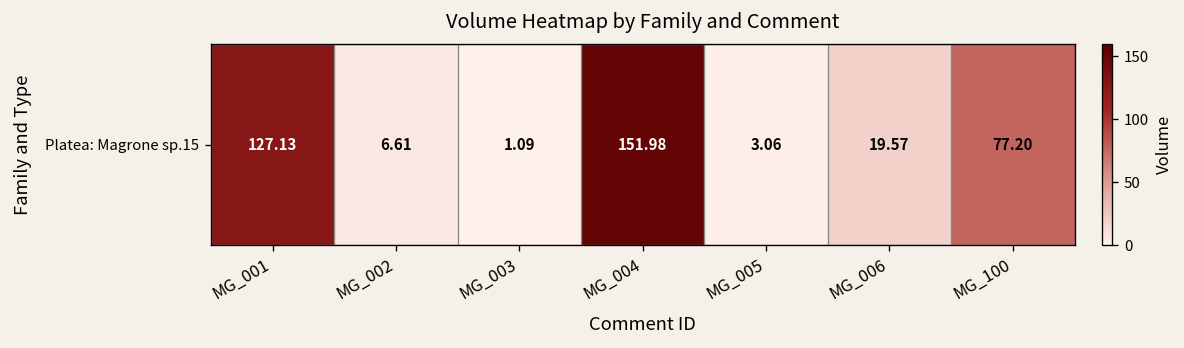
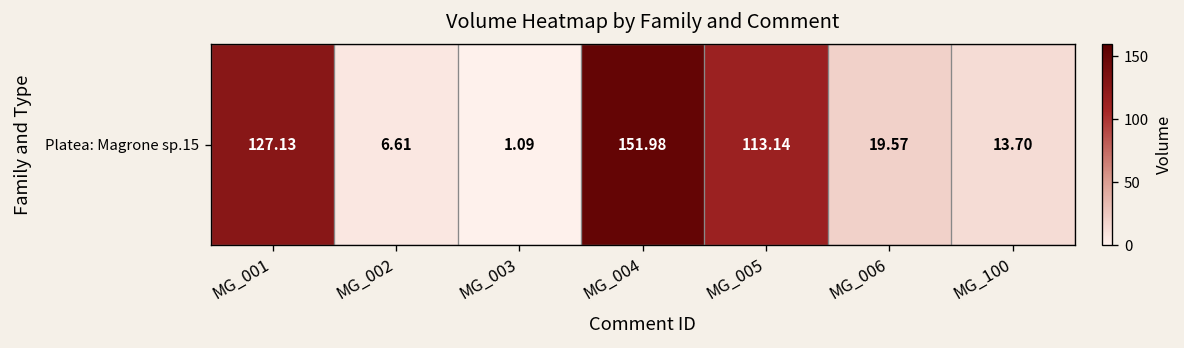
  {
    "Platea: Magrone sp.15": {
      "MG_001": 127.13,
      "MG_002": 6.61,
      "MG_003": 1.09,
      "MG_004": 151.98,
-     "MG_005": 3.06,
+     "MG_005": 113.14,
      "MG_006": 19.57,
-     "MG_100": 77.20
+     "MG_100": 13.70
    }
  }
